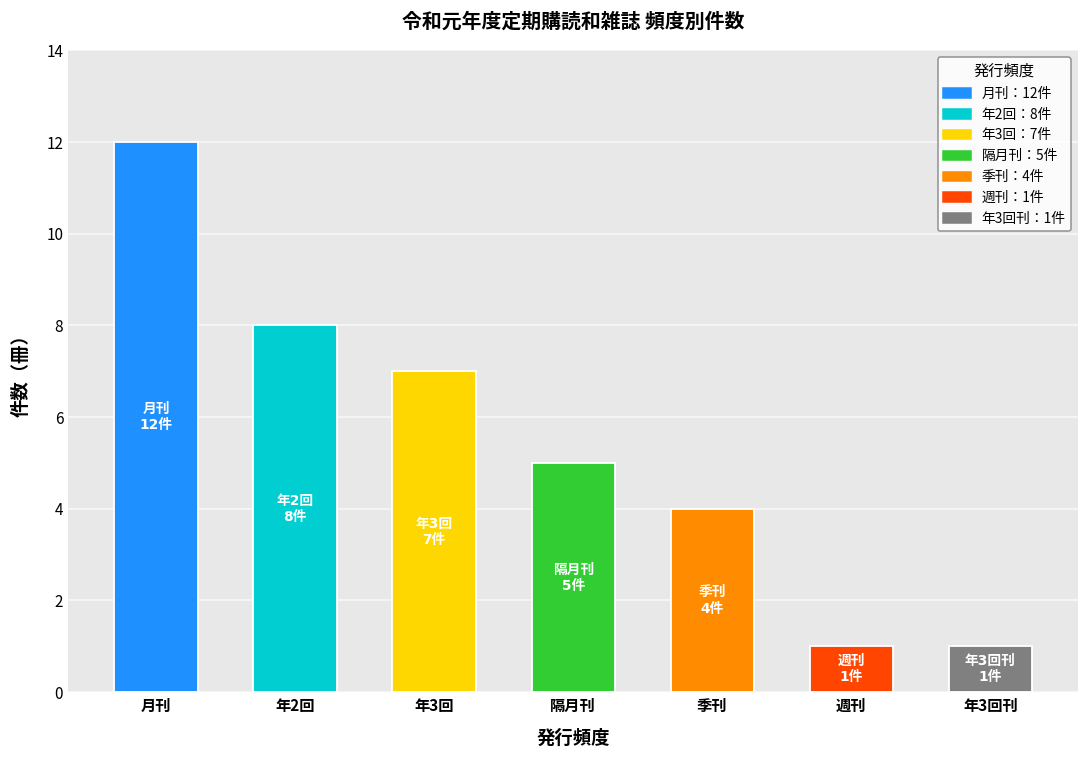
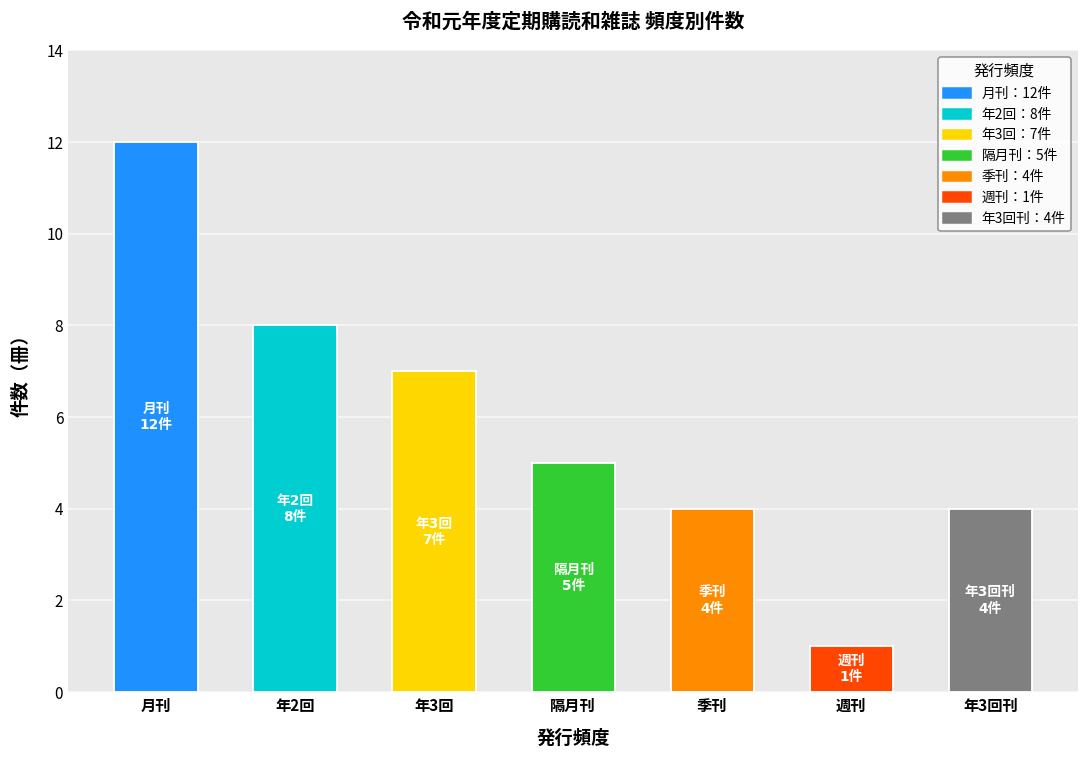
  {
    "月刊": "12件",
    "年2回": "8件",
    "年3回": "7件",
    "隔月刊": "5件",
    "季刊": "4件",
    "週刊": "1件",
-   "年3回刊": "1件"
+   "年3回刊": "4件"
  }
